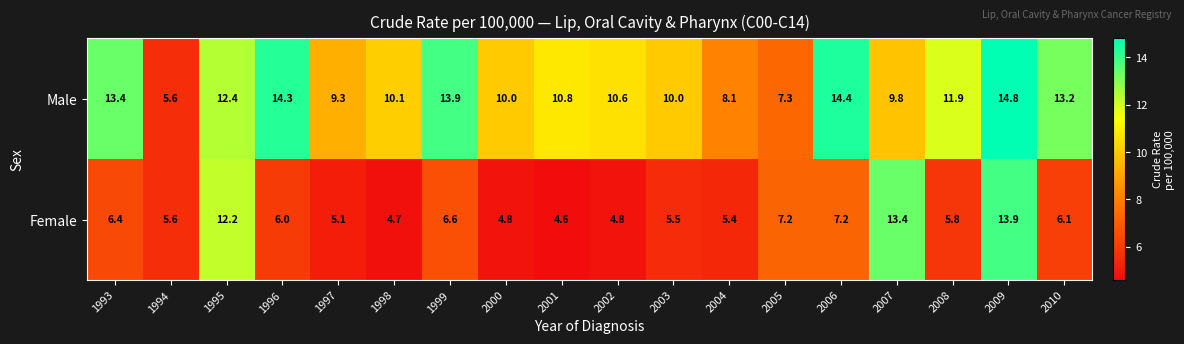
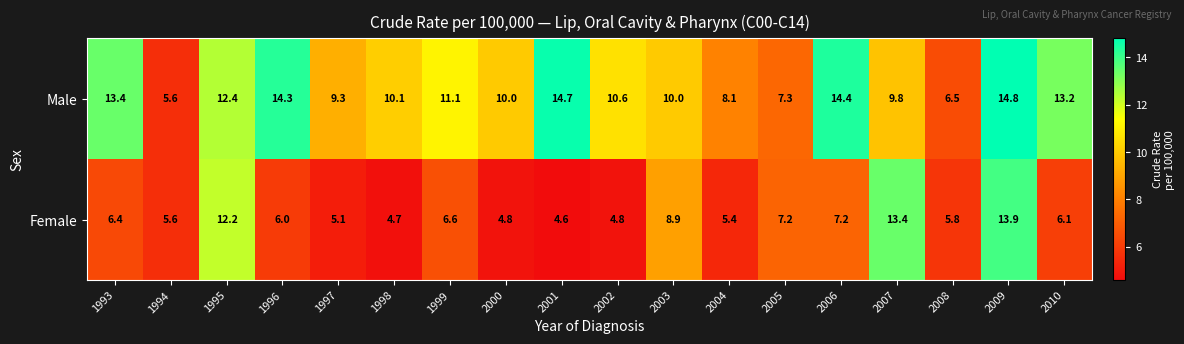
  {
    "Male": {
      "1993": 13.4,
      "1994": 5.6,
      "1995": 12.4,
      "1996": 14.3,
      "1997": 9.3,
      "1998": 10.1,
-     "1999": 13.9,
+     "1999": 11.1,
      "2000": 10.0,
-     "2001": 10.8,
+     "2001": 14.7,
      "2002": 10.6,
      "2003": 10.0,
      "2004": 8.1,
      "2005": 7.3,
      "2006": 14.4,
      "2007": 9.8,
-     "2008": 11.9,
+     "2008": 6.5,
      "2009": 14.8,
      "2010": 13.2
    },
    "Female": {
      "1993": 6.4,
      "1994": 5.6,
      "1995": 12.2,
      "1996": 6.0,
      "1997": 5.1,
      "1998": 4.7,
      "1999": 6.6,
      "2000": 4.8,
      "2001": 4.6,
      "2002": 4.8,
-     "2003": 5.5,
+     "2003": 8.9,
      "2004": 5.4,
      "2005": 7.2,
      "2006": 7.2,
      "2007": 13.4,
      "2008": 5.8,
      "2009": 13.9,
      "2010": 6.1
    }
  }
